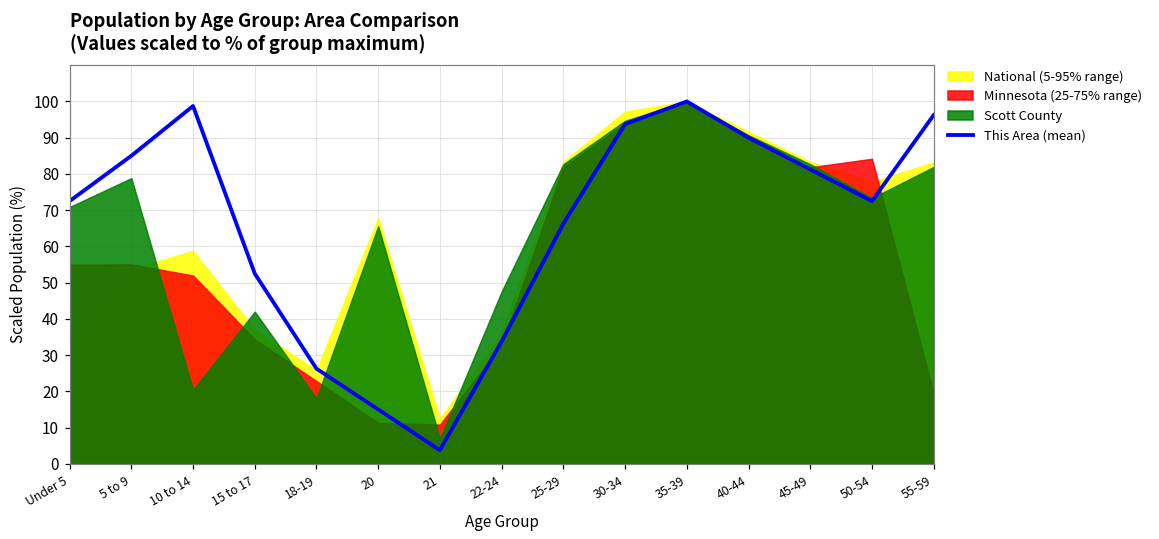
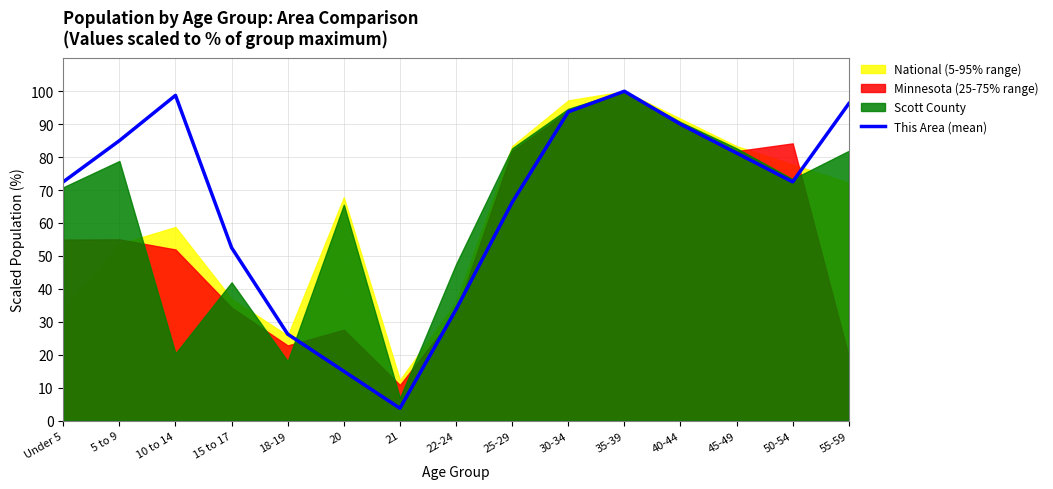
  {
    "This Area (mean)": {
      "Under 5": 73,
      "5 to 9": 85,
      "10 to 14": 99,
      "15 to 17": 53,
      "20": 15,
      "21": 4,
      "22-24": 34,
      "25-29": 66,
      "50-54": 73,
      "55-59": 96
    },
    "National (5-95% range)": {
      "Under 5": 34,
      "5 to 9": 54,
      "10 to 14": 59,
      "15 to 17": 37,
      "20": 68,
      "21": 12,
      "22-24": 36,
      "30-34": 97,
      "40-44": 92,
      "50-54": 78,
-     "55-59": 83
+     "55-59": 72
    },
    "Minnesota (25-75% range)": {
      "Under 5": 55,
      "5 to 9": 55,
      "10 to 14": 52,
      "15 to 17": 34,
      "18-19": 23,
-     "20": 11,
+     "20": 28,
      "21": 11,
      "22-24": 33,
      "25-29": 82,
      "50-54": 84,
      "55-59": 19
    },
    "Scott County": {
      "Under 5": 71,
      "5 to 9": 79,
      "10 to 14": 20,
      "15 to 17": 42,
      "18-19": 18,
      "20": 66,
      "21": 7,
      "22-24": 48,
      "50-54": 73,
      "55-59": 82
    }
  }
